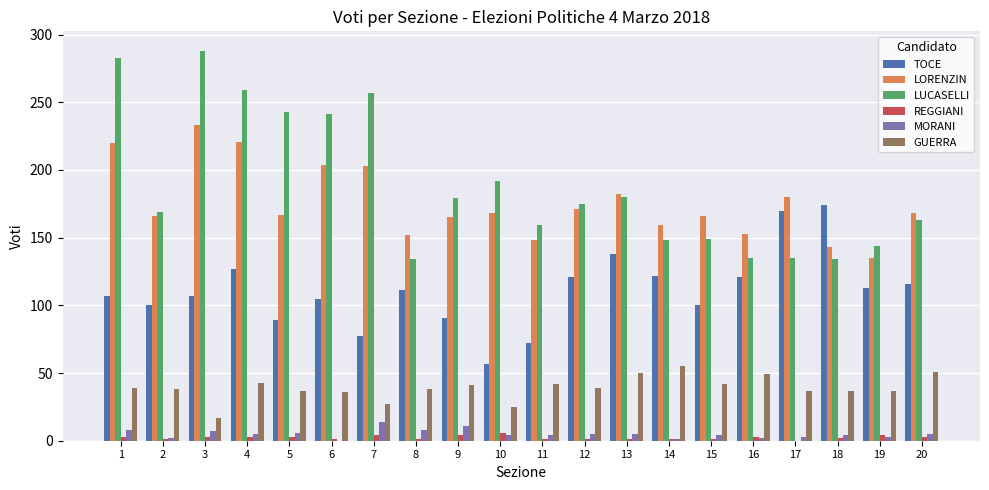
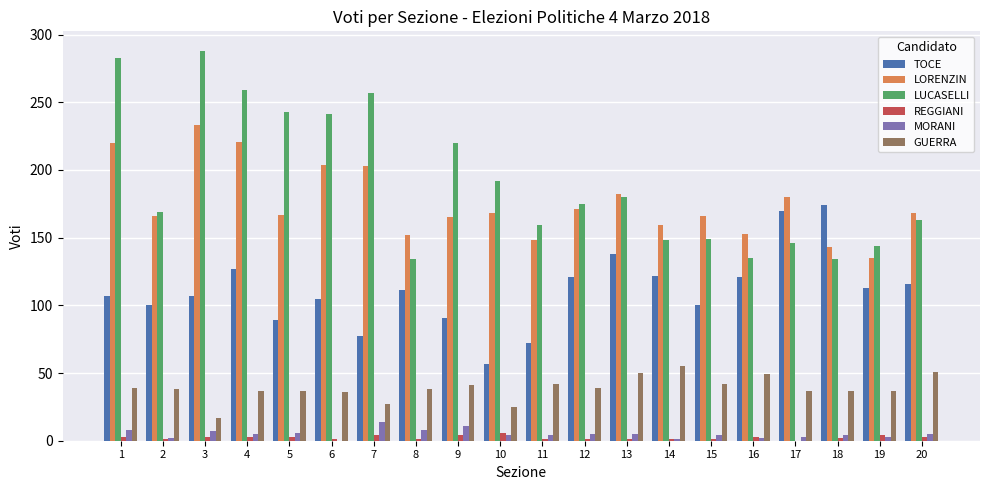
  {
    "LUCASELLI": {
      "1": 283,
      "2": 169,
      "3": 288,
      "4": 259,
      "5": 243,
      "6": 241,
      "7": 257,
      "8": 134,
-     "9": 179,
+     "9": 220,
      "10": 192,
      "11": 159,
      "12": 175,
      "13": 180,
      "14": 148,
      "15": 149,
      "16": 135,
-     "17": 135,
+     "17": 146,
      "18": 134,
      "19": 144,
      "20": 163
    },
    "GUERRA": {
      "1": 39,
      "2": 38,
      "3": 17,
-     "4": 43,
+     "4": 37,
      "5": 37,
      "6": 36,
      "7": 27,
      "8": 38,
      "9": 41,
      "10": 25,
      "11": 42,
      "12": 39,
      "13": 50,
      "14": 55,
      "15": 42,
      "16": 49,
      "17": 37,
      "18": 37,
      "19": 37,
      "20": 51
    }
  }
